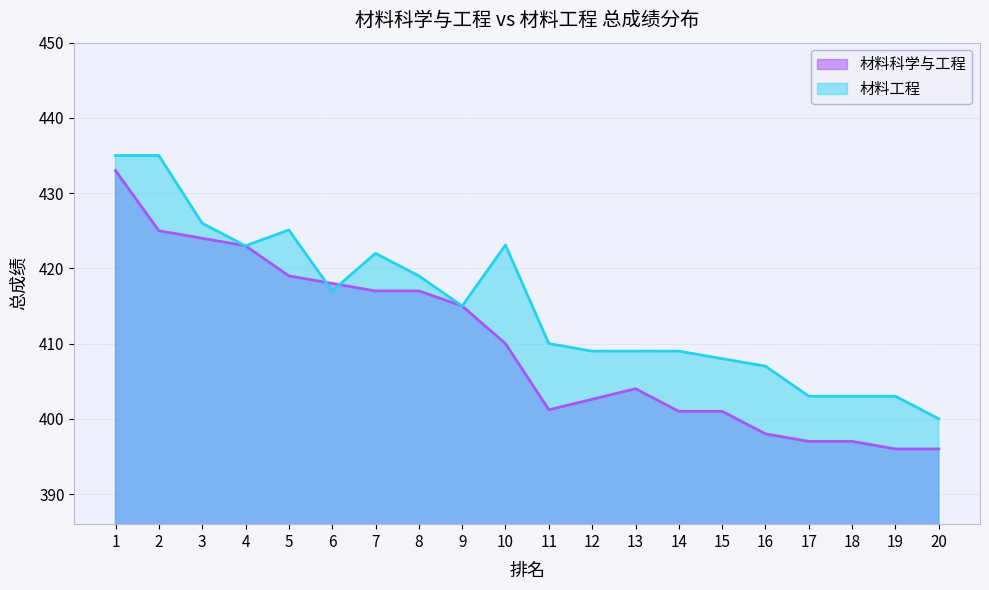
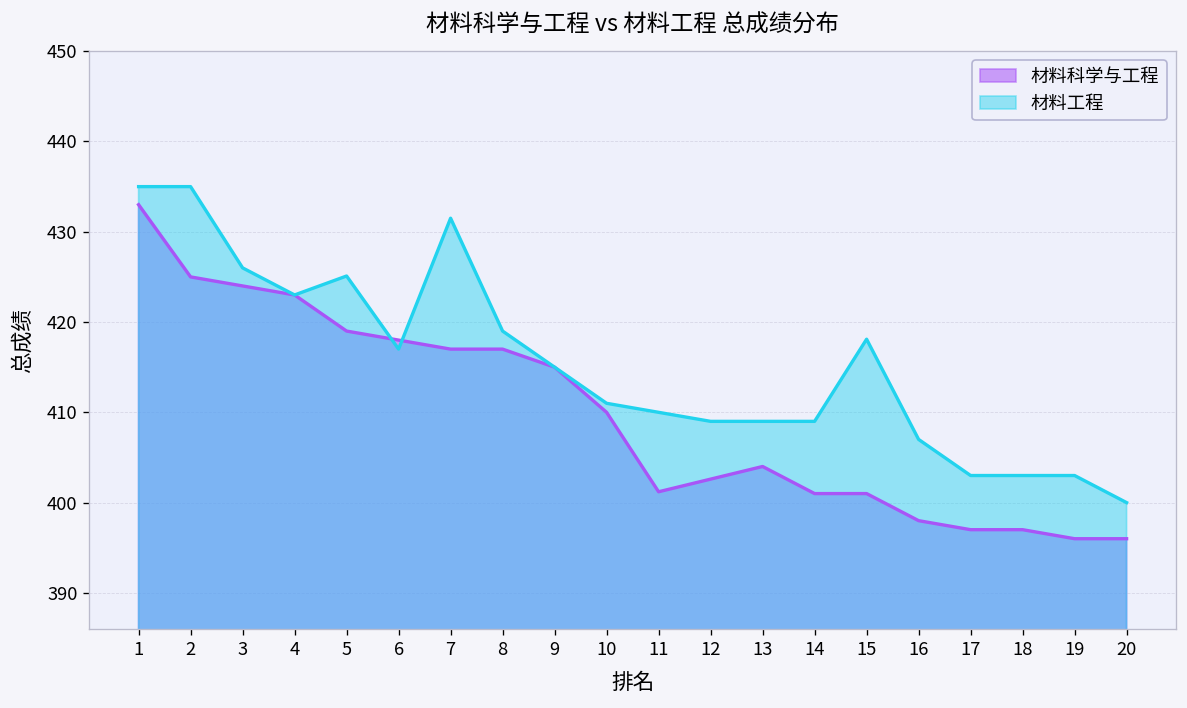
  {
    "材料科学与工程": {
      "1": 433,
      "2": 425,
      "3": 424,
      "5": 419,
      "6": 418,
      "7": 417,
      "8": 417,
      "10": 410,
      "11": 401,
      "12": 403,
      "13": 404,
      "14": 401,
      "15": 401,
      "16": 398,
      "17": 397,
      "18": 397,
      "19": 396,
      "20": 396
    },
    "材料工程": {
      "1": 435,
      "2": 435,
      "3": 426,
      "5": 425,
      "6": 417,
-     "7": 422,
+     "7": 432,
      "8": 419,
-     "10": 423,
+     "10": 411,
      "11": 410,
      "12": 409,
      "13": 409,
      "14": 409,
-     "15": 408,
+     "15": 418,
      "16": 407,
      "17": 403,
      "18": 403,
      "19": 403,
      "20": 400
    }
  }
